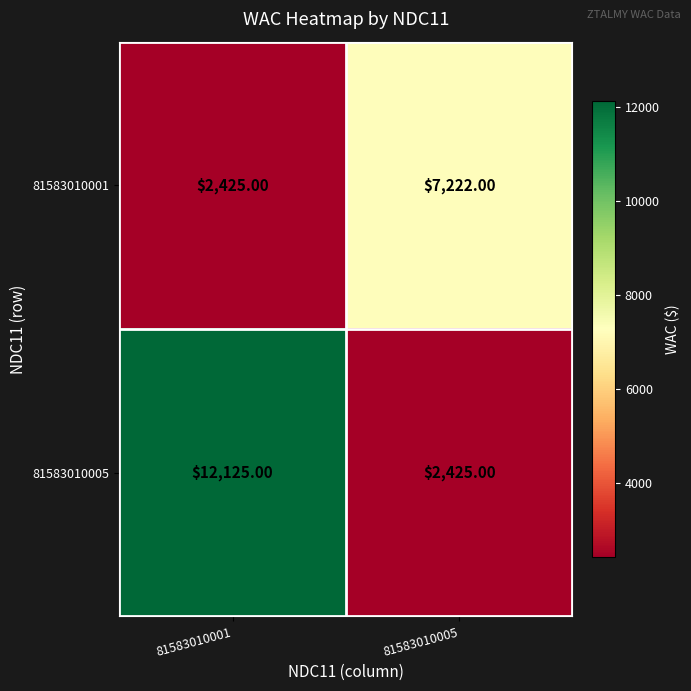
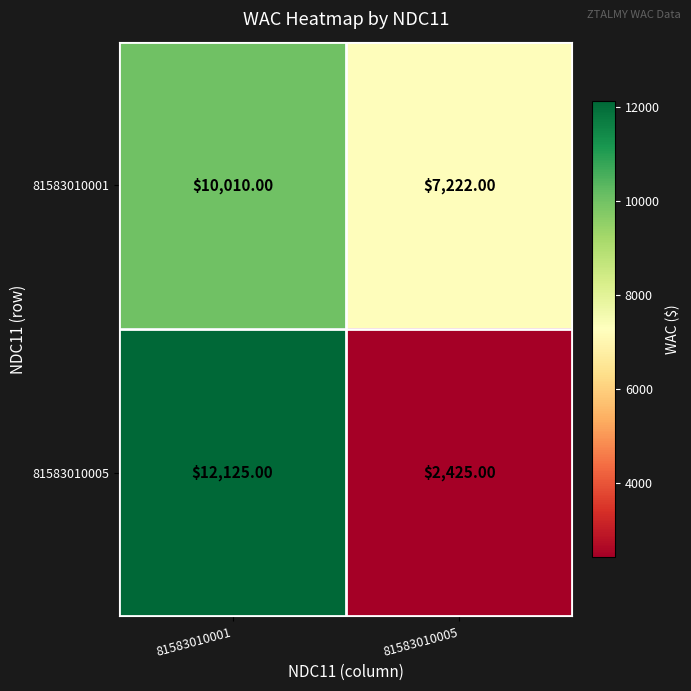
  {
    "81583010001": {
-     "81583010001": "$2,425.00",
+     "81583010001": "$10,010.00",
      "81583010005": "$7,222.00"
    },
    "81583010005": {
      "81583010001": "$12,125.00",
      "81583010005": "$2,425.00"
    }
  }
